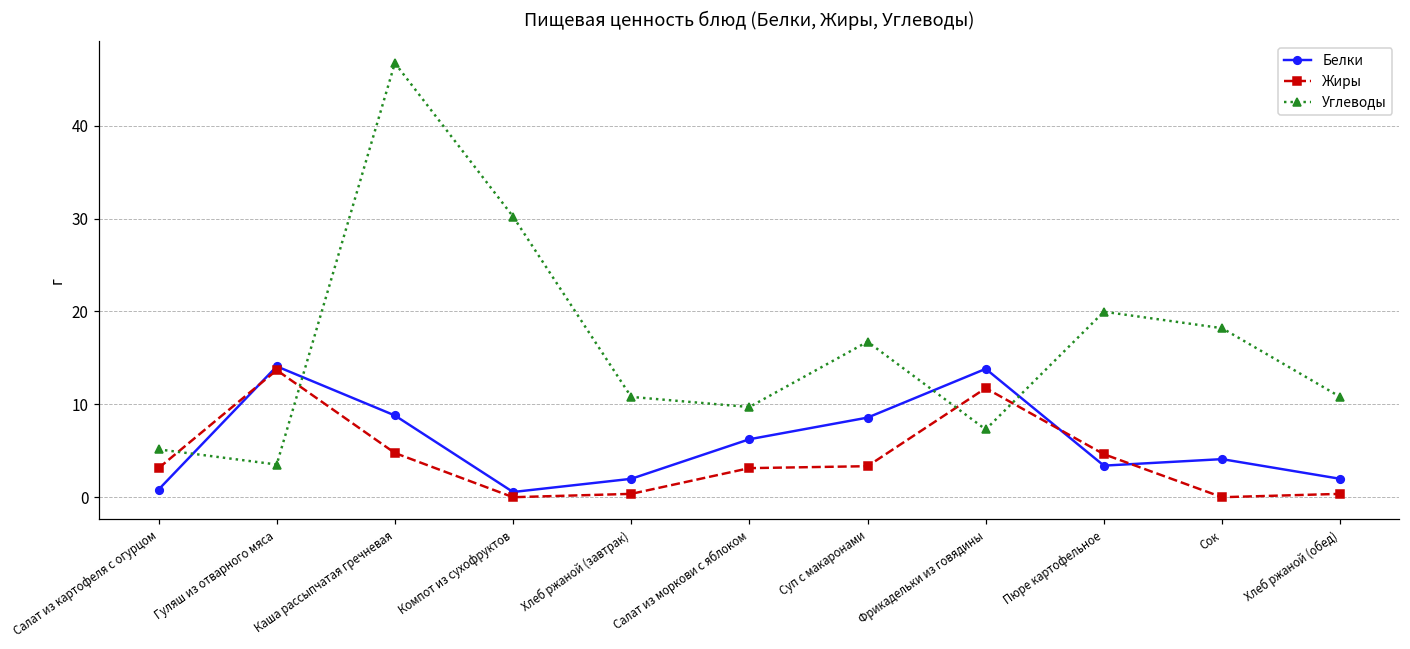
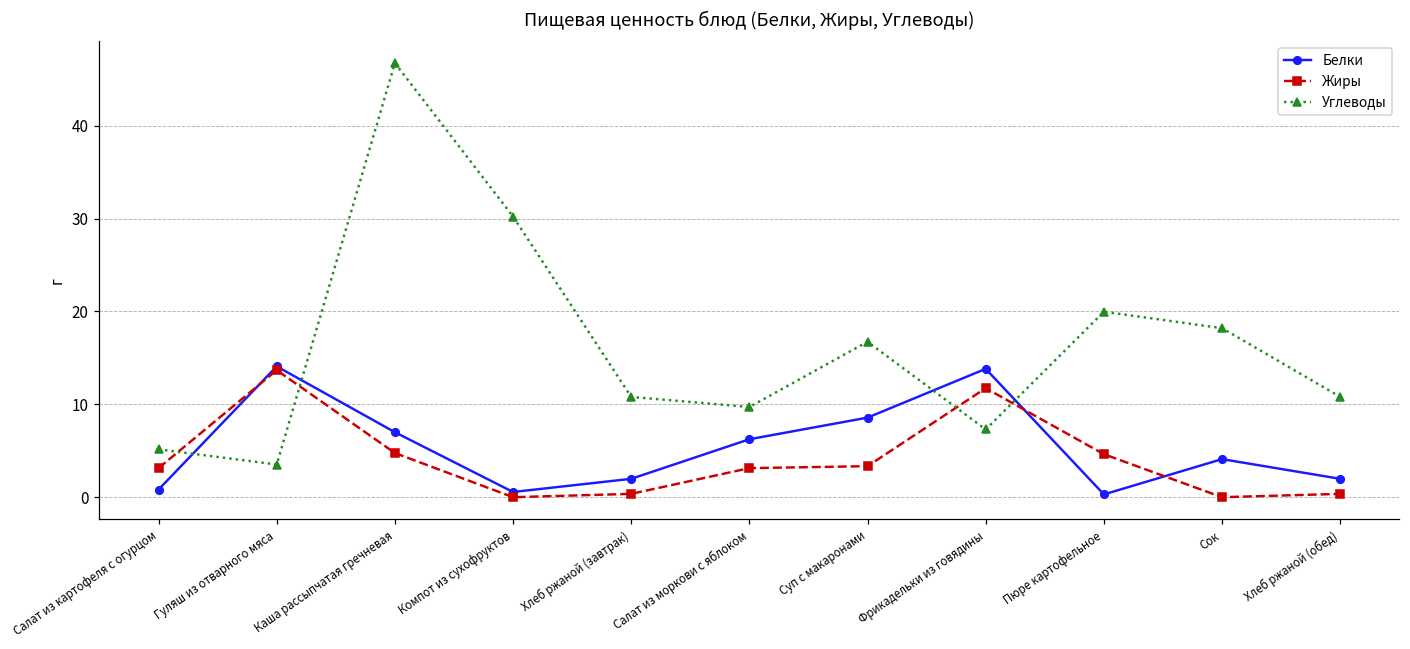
  {
    "Белки": {
      "Салат из картофеля с огурцом": 1,
      "Гуляш из отварного мяса": 14,
-     "Каша рассыпчатая гречневая": 9,
+     "Каша рассыпчатая гречневая": 7,
      "Компот из сухофруктов": 1,
      "Хлеб ржаной (завтрак)": 2,
      "Салат из моркови с яблоком": 6,
      "Суп с макаронами": 9,
      "Фрикадельки из говядины": 14,
-     "Пюре картофельное": 3,
+     "Пюре картофельное": 0,
      "Сок": 4,
      "Хлеб ржаной (обед)": 2
    },
    "Жиры": {
      "Салат из картофеля с огурцом": 3,
      "Гуляш из отварного мяса": 14,
      "Каша рассыпчатая гречневая": 5,
      "Компот из сухофруктов": 0,
      "Хлеб ржаной (завтрак)": 0,
      "Салат из моркови с яблоком": 3,
      "Суп с макаронами": 3,
      "Фрикадельки из говядины": 12,
      "Пюре картофельное": 5,
      "Сок": 0,
      "Хлеб ржаной (обед)": 0
    },
    "Углеводы": {
      "Салат из картофеля с огурцом": 5,
      "Гуляш из отварного мяса": 4,
      "Каша рассыпчатая гречневая": 47,
      "Компот из сухофруктов": 30,
      "Хлеб ржаной (завтрак)": 11,
      "Салат из моркови с яблоком": 10,
      "Суп с макаронами": 17,
      "Фрикадельки из говядины": 7,
      "Пюре картофельное": 20,
      "Сок": 18,
      "Хлеб ржаной (обед)": 11
    }
  }
